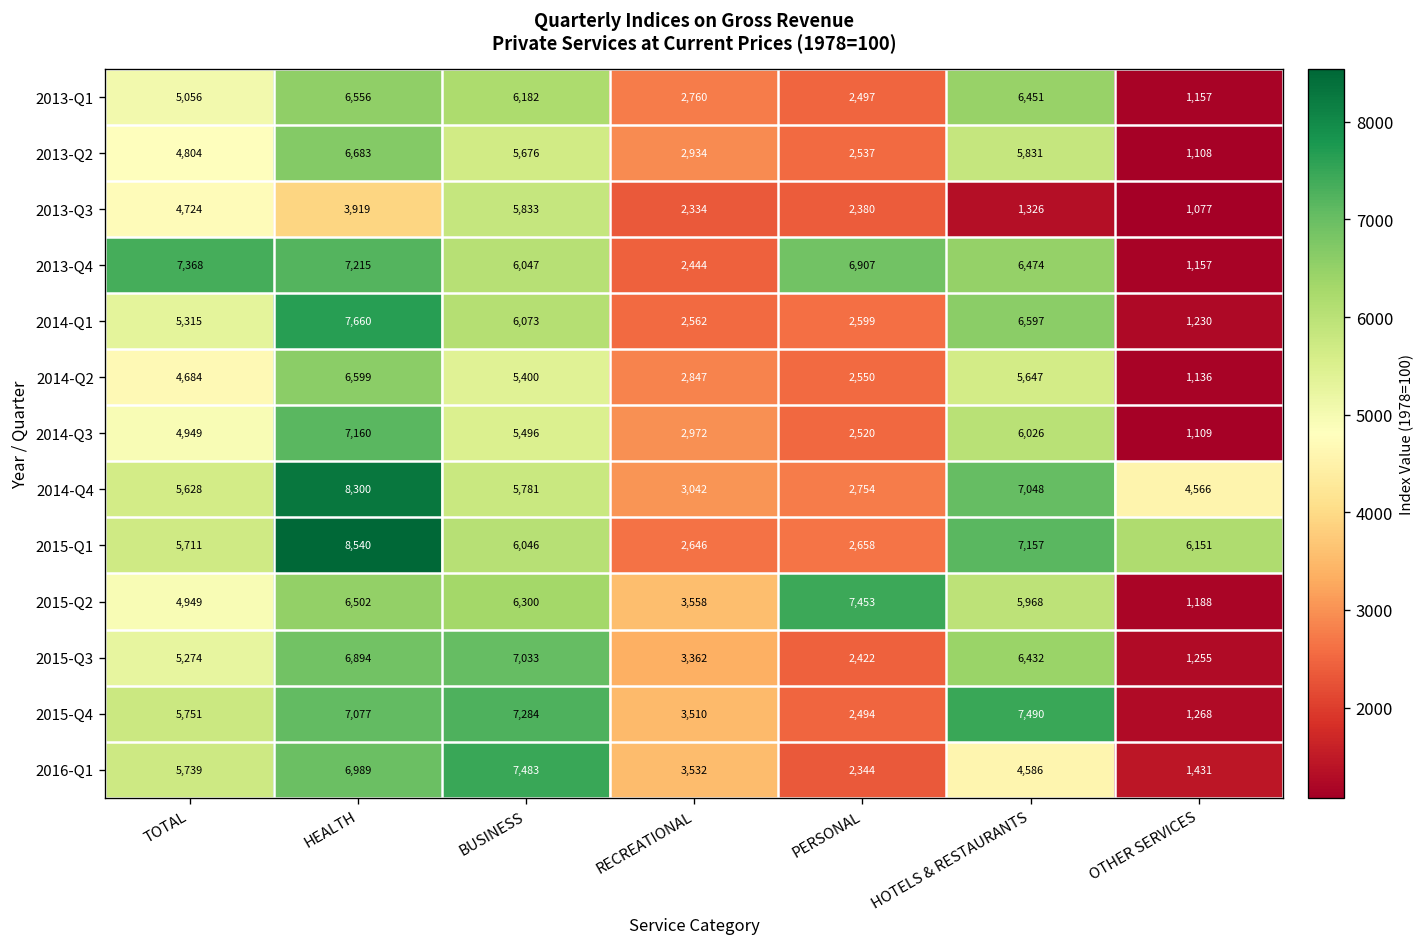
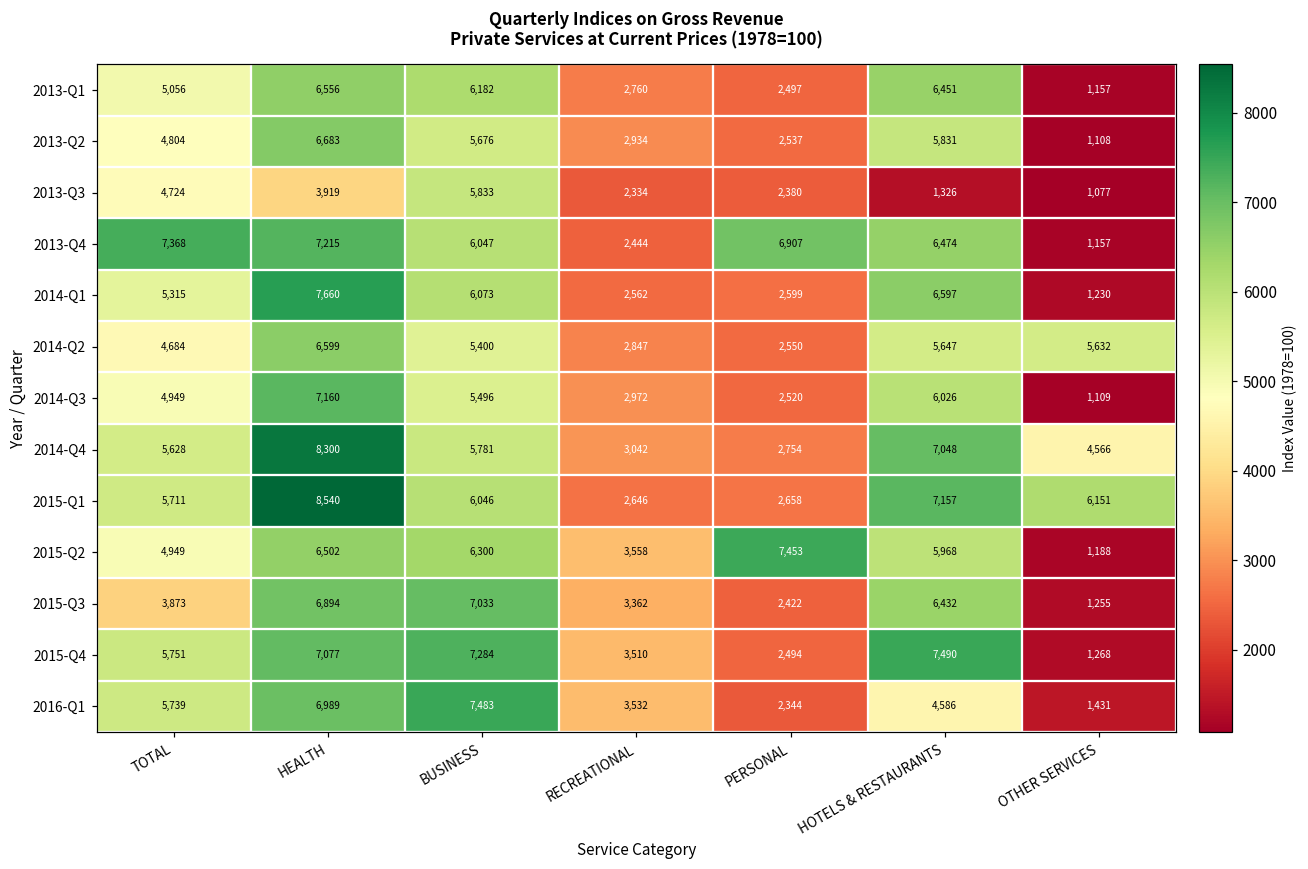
  {
    "2013-Q1": {
      "TOTAL": "5,056",
      "HEALTH": "6,556",
      "BUSINESS": "6,182",
      "RECREATIONAL": "2,760",
      "PERSONAL": "2,497",
      "HOTELS & RESTAURANTS": "6,451",
      "OTHER SERVICES": "1,157"
    },
    "2013-Q2": {
      "TOTAL": "4,804",
      "HEALTH": "6,683",
      "BUSINESS": "5,676",
      "RECREATIONAL": "2,934",
      "PERSONAL": "2,537",
      "HOTELS & RESTAURANTS": "5,831",
      "OTHER SERVICES": "1,108"
    },
    "2013-Q3": {
      "TOTAL": "4,724",
      "HEALTH": "3,919",
      "BUSINESS": "5,833",
      "RECREATIONAL": "2,334",
      "PERSONAL": "2,380",
      "HOTELS & RESTAURANTS": "1,326",
      "OTHER SERVICES": "1,077"
    },
    "2013-Q4": {
      "TOTAL": "7,368",
      "HEALTH": "7,215",
      "BUSINESS": "6,047",
      "RECREATIONAL": "2,444",
      "PERSONAL": "6,907",
      "HOTELS & RESTAURANTS": "6,474",
      "OTHER SERVICES": "1,157"
    },
    "2014-Q1": {
      "TOTAL": "5,315",
      "HEALTH": "7,660",
      "BUSINESS": "6,073",
      "RECREATIONAL": "2,562",
      "PERSONAL": "2,599",
      "HOTELS & RESTAURANTS": "6,597",
      "OTHER SERVICES": "1,230"
    },
    "2014-Q2": {
      "TOTAL": "4,684",
      "HEALTH": "6,599",
      "BUSINESS": "5,400",
      "RECREATIONAL": "2,847",
      "PERSONAL": "2,550",
      "HOTELS & RESTAURANTS": "5,647",
-     "OTHER SERVICES": "1,136"
+     "OTHER SERVICES": "5,632"
    },
    "2014-Q3": {
      "TOTAL": "4,949",
      "HEALTH": "7,160",
      "BUSINESS": "5,496",
      "RECREATIONAL": "2,972",
      "PERSONAL": "2,520",
      "HOTELS & RESTAURANTS": "6,026",
      "OTHER SERVICES": "1,109"
    },
    "2014-Q4": {
      "TOTAL": "5,628",
      "HEALTH": "8,300",
      "BUSINESS": "5,781",
      "RECREATIONAL": "3,042",
      "PERSONAL": "2,754",
      "HOTELS & RESTAURANTS": "7,048",
      "OTHER SERVICES": "4,566"
    },
    "2015-Q1": {
      "TOTAL": "5,711",
      "HEALTH": "8,540",
      "BUSINESS": "6,046",
      "RECREATIONAL": "2,646",
      "PERSONAL": "2,658",
      "HOTELS & RESTAURANTS": "7,157",
      "OTHER SERVICES": "6,151"
    },
    "2015-Q2": {
      "TOTAL": "4,949",
      "HEALTH": "6,502",
      "BUSINESS": "6,300",
      "RECREATIONAL": "3,558",
      "PERSONAL": "7,453",
      "HOTELS & RESTAURANTS": "5,968",
      "OTHER SERVICES": "1,188"
    },
    "2015-Q3": {
-     "TOTAL": "5,274",
+     "TOTAL": "3,873",
      "HEALTH": "6,894",
      "BUSINESS": "7,033",
      "RECREATIONAL": "3,362",
      "PERSONAL": "2,422",
      "HOTELS & RESTAURANTS": "6,432",
      "OTHER SERVICES": "1,255"
    },
    "2015-Q4": {
      "TOTAL": "5,751",
      "HEALTH": "7,077",
      "BUSINESS": "7,284",
      "RECREATIONAL": "3,510",
      "PERSONAL": "2,494",
      "HOTELS & RESTAURANTS": "7,490",
      "OTHER SERVICES": "1,268"
    },
    "2016-Q1": {
      "TOTAL": "5,739",
      "HEALTH": "6,989",
      "BUSINESS": "7,483",
      "RECREATIONAL": "3,532",
      "PERSONAL": "2,344",
      "HOTELS & RESTAURANTS": "4,586",
      "OTHER SERVICES": "1,431"
    }
  }
